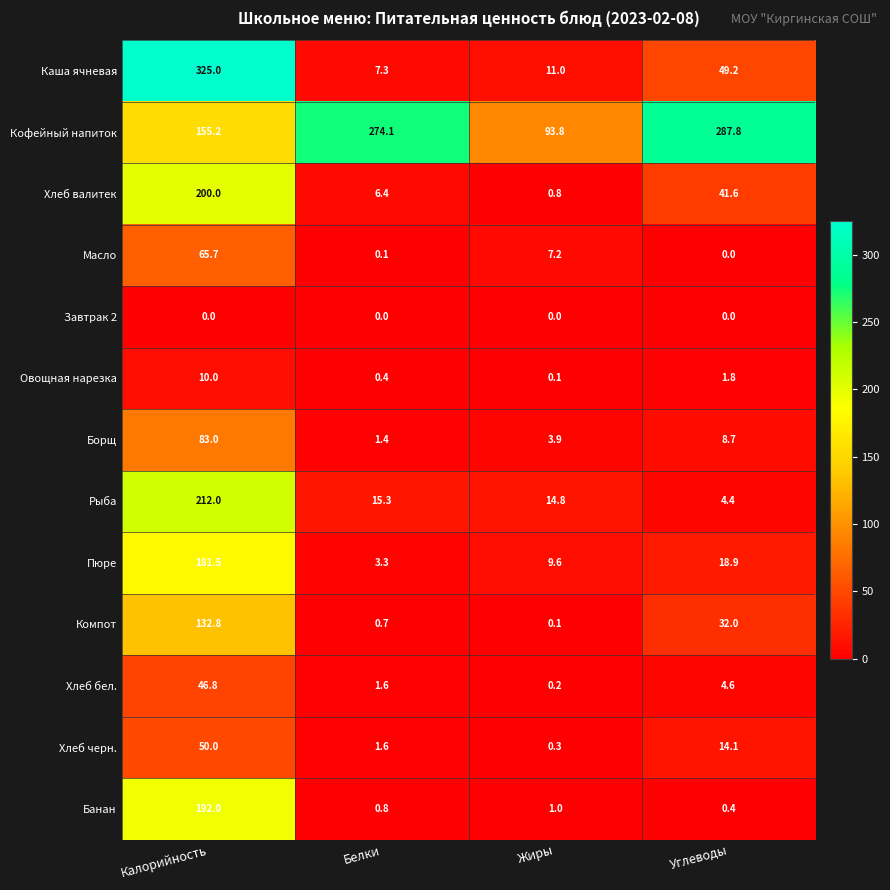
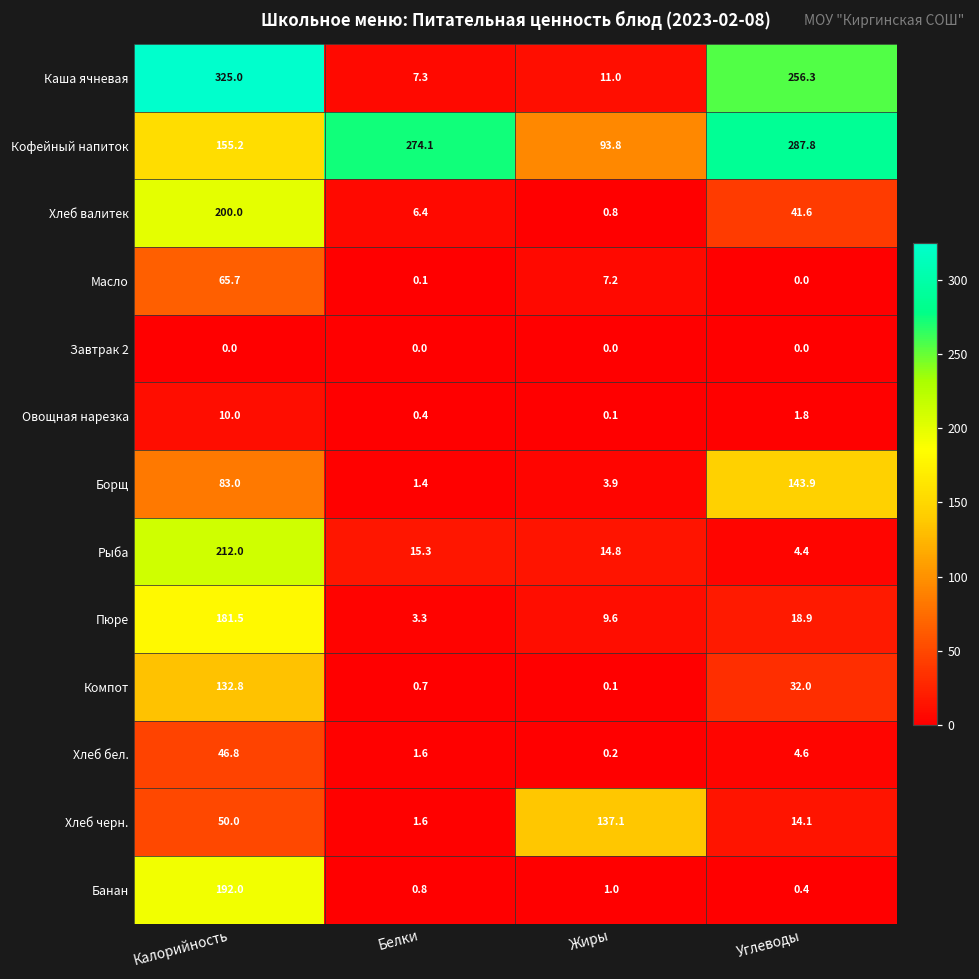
  {
    "Каша ячневая": {
      "Калорийность": 325.0,
      "Белки": 7.3,
      "Жиры": 11.0,
-     "Углеводы": 49.2
+     "Углеводы": 256.3
    },
    "Кофейный напиток": {
      "Калорийность": 155.2,
      "Белки": 274.1,
      "Жиры": 93.8,
      "Углеводы": 287.8
    },
    "Хлеб валитек": {
      "Калорийность": 200.0,
      "Белки": 6.4,
      "Жиры": 0.8,
      "Углеводы": 41.6
    },
    "Масло": {
      "Калорийность": 65.7,
      "Белки": 0.1,
      "Жиры": 7.2,
      "Углеводы": 0.0
    },
    "Завтрак 2": {
      "Калорийность": 0.0,
      "Белки": 0.0,
      "Жиры": 0.0,
      "Углеводы": 0.0
    },
    "Овощная нарезка": {
      "Калорийность": 10.0,
      "Белки": 0.4,
      "Жиры": 0.1,
      "Углеводы": 1.8
    },
    "Борщ": {
      "Калорийность": 83.0,
      "Белки": 1.4,
      "Жиры": 3.9,
-     "Углеводы": 8.7
+     "Углеводы": 143.9
    },
    "Рыба": {
      "Калорийность": 212.0,
      "Белки": 15.3,
      "Жиры": 14.8,
      "Углеводы": 4.4
    },
    "Пюре": {
      "Калорийность": 181.5,
      "Белки": 3.3,
      "Жиры": 9.6,
      "Углеводы": 18.9
    },
    "Компот": {
      "Калорийность": 132.8,
      "Белки": 0.7,
      "Жиры": 0.1,
      "Углеводы": 32.0
    },
    "Хлеб бел.": {
      "Калорийность": 46.8,
      "Белки": 1.6,
      "Жиры": 0.2,
      "Углеводы": 4.6
    },
    "Хлеб черн.": {
      "Калорийность": 50.0,
      "Белки": 1.6,
-     "Жиры": 0.3,
+     "Жиры": 137.1,
      "Углеводы": 14.1
    },
    "Банан": {
      "Калорийность": 192.0,
      "Белки": 0.8,
      "Жиры": 1.0,
      "Углеводы": 0.4
    }
  }
